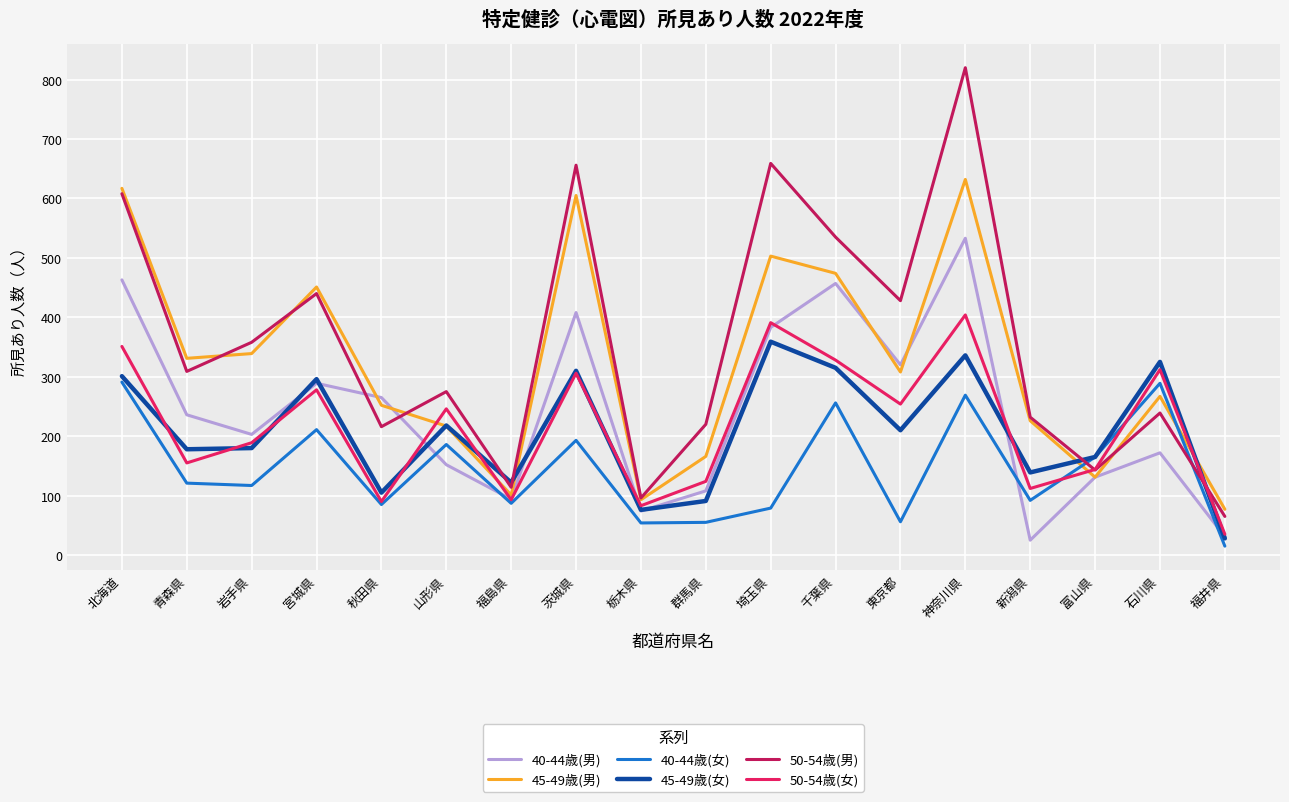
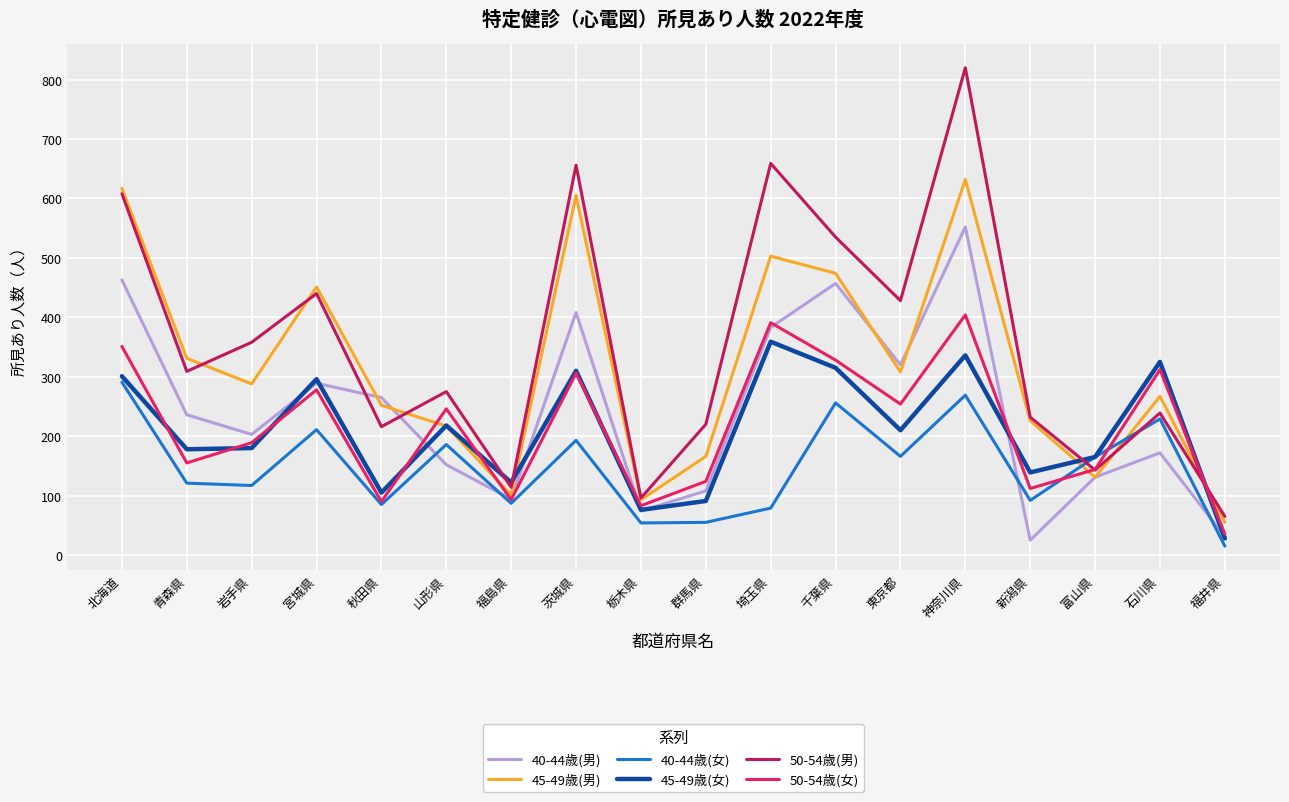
  {
    "40-44歳(男)": {
      "北海道": 460,
      "青森県": 240,
      "岩手県": 200,
      "宮城県": 290,
      "秋田県": 270,
      "山形県": 150,
      "茨城県": 410,
      "群馬県": 110,
      "埼玉県": 380,
      "千葉県": 460,
      "東京都": 320,
-     "神奈川県": 530,
+     "神奈川県": 550,
      "新潟県": 30,
      "石川県": 170
    },
    "45-49歳(男)": {
      "北海道": 620,
      "青森県": 330,
-     "岩手県": 340,
+     "岩手県": 290,
      "宮城県": 450,
      "秋田県": 250,
      "福島県": 100,
      "茨城県": 610,
      "群馬県": 170,
      "埼玉県": 500,
      "千葉県": 470,
      "東京都": 310,
      "神奈川県": 630,
      "新潟県": 230,
      "石川県": 270,
-     "福井県": 80
+     "福井県": 60
    },
    "40-44歳(女)": {
      "北海道": 290,
      "青森県": 120,
      "岩手県": 120,
      "宮城県": 210,
      "秋田県": 90,
      "山形県": 190,
      "福島県": 90,
      "茨城県": 190,
      "栃木県": 50,
      "群馬県": 60,
      "埼玉県": 80,
      "千葉県": 260,
-     "東京都": 60,
+     "東京都": 170,
      "神奈川県": 270,
      "新潟県": 90,
-     "石川県": 290,
+     "石川県": 230,
      "福井県": 20
    },
    "45-49歳(女)": {
      "北海道": 300,
      "青森県": 180,
      "岩手県": 180,
      "宮城県": 300,
      "秋田県": 110,
      "福島県": 120,
      "群馬県": 90,
      "埼玉県": 360,
      "千葉県": 320,
      "東京都": 210,
      "神奈川県": 340,
      "新潟県": 140,
      "石川県": 330
    }
  }
